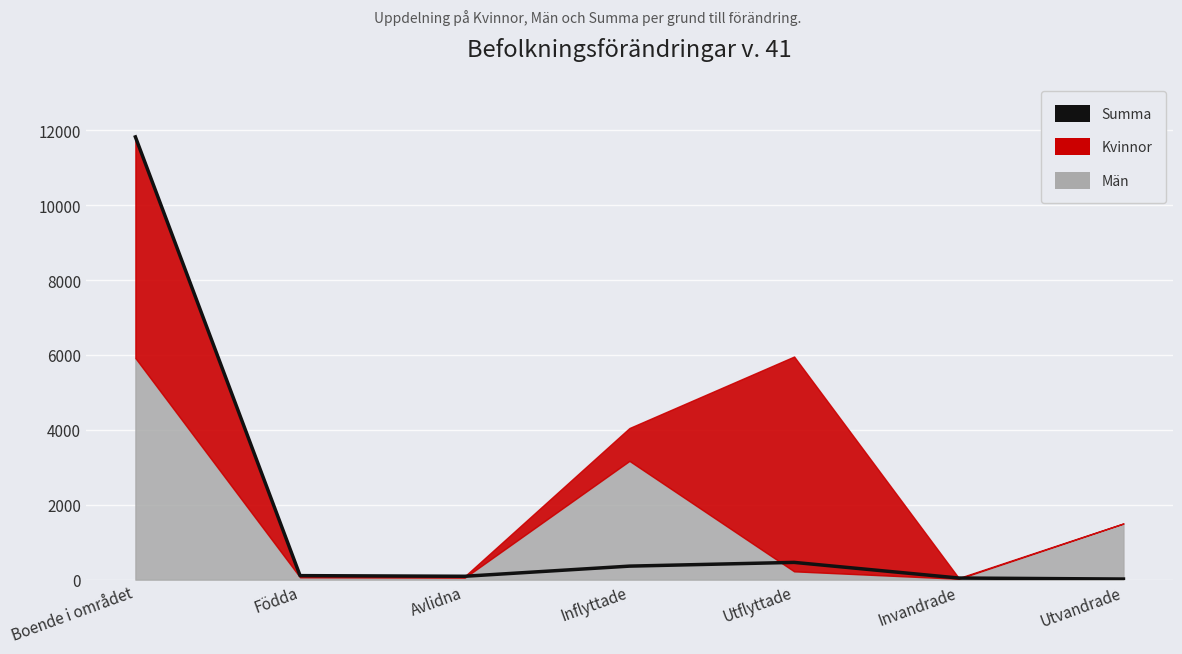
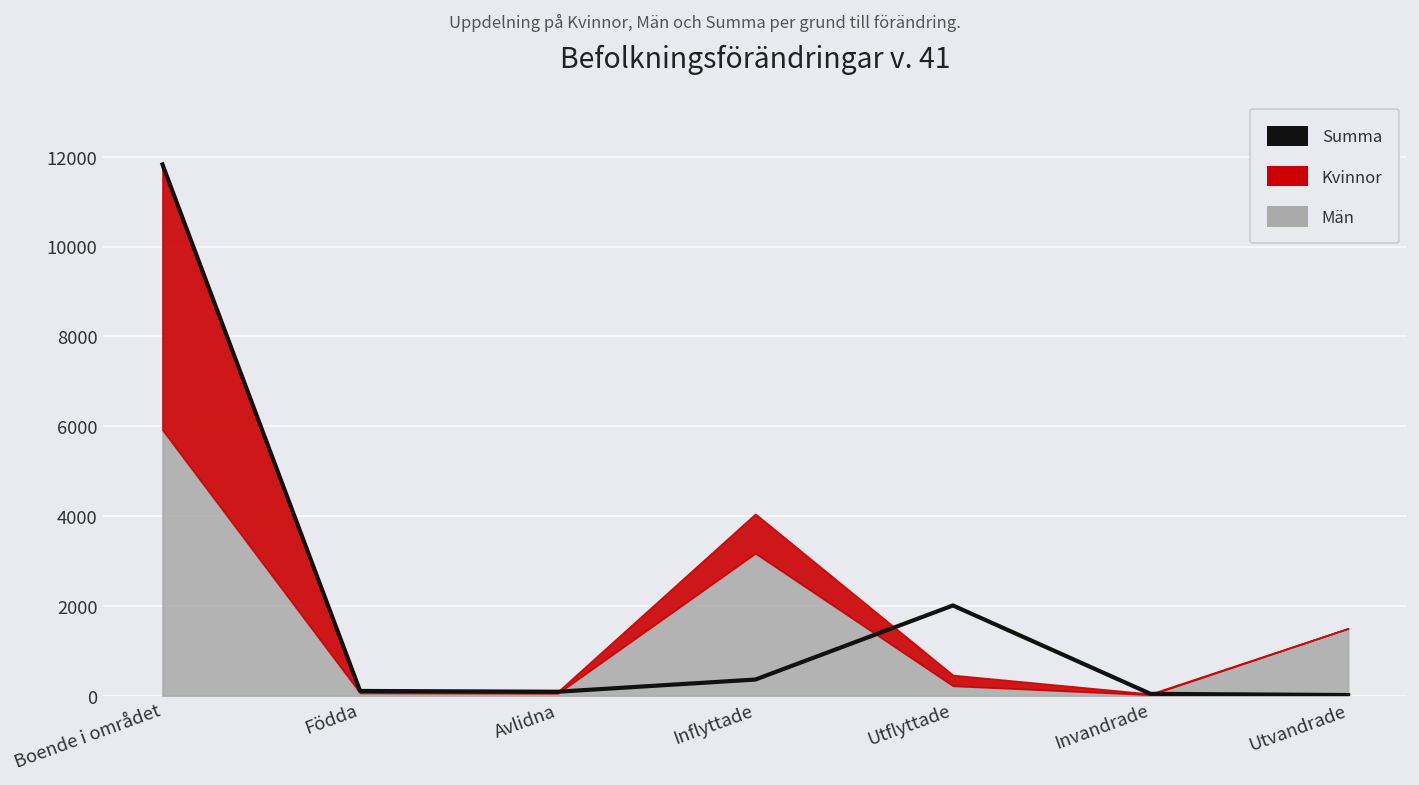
  {
    "Män": {
      "Boende i området": 5900,
      "Inflyttade": 3200,
      "Utflyttade": 200
    },
    "Summa": {
      "Inflyttade": 400,
-     "Utflyttade": 500,
+     "Utflyttade": 2000,
      "Utvandrade": 0
    },
    "Kvinnor": {
      "Inflyttade": 900,
-     "Utflyttade": 5700
+     "Utflyttade": 200
    }
  }
